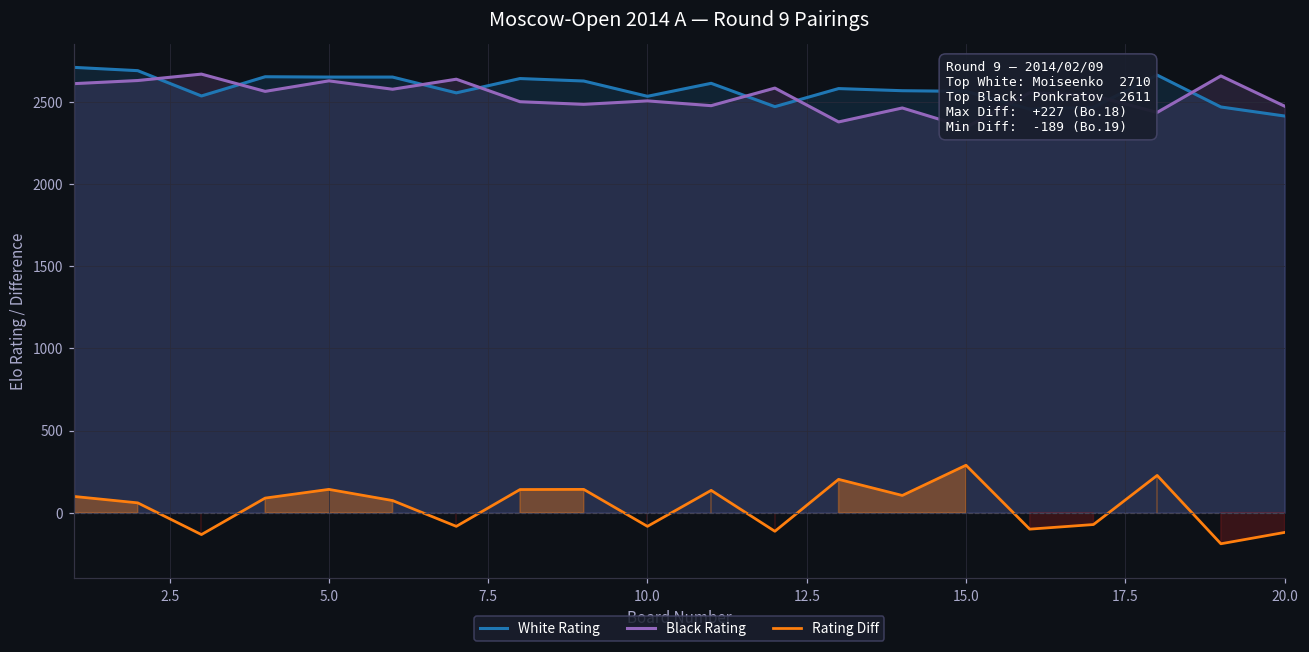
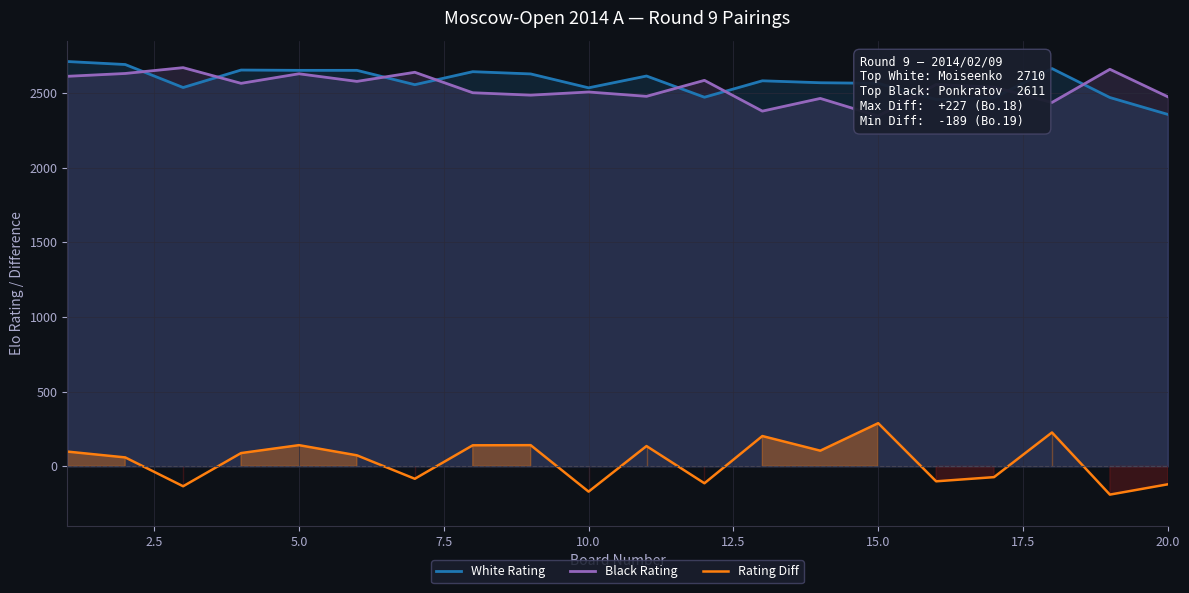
  {
    "White Rating": {
      "5.0": 2650,
      "10.0": 2530,
-     "20.0": 2410
+     "20.0": 2360
    },
    "Black Rating": {
      "5.0": 2630,
      "10.0": 2510,
      "20.0": 2470
    },
    "Rating Diff": {
      "5.0": 140,
-     "10.0": -80,
+     "10.0": -170,
      "15.0": 290,
      "20.0": -120
    }
  }
